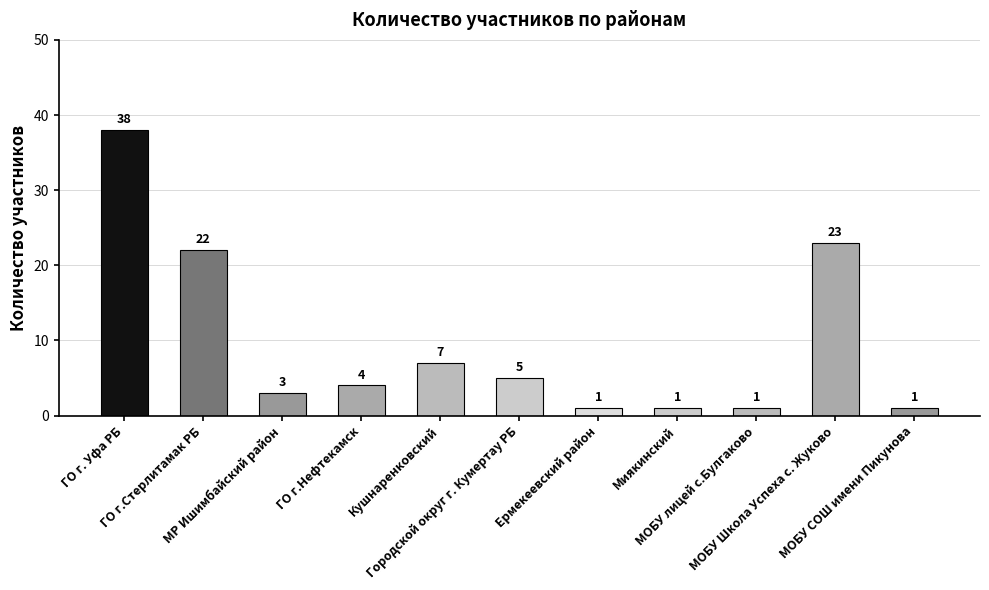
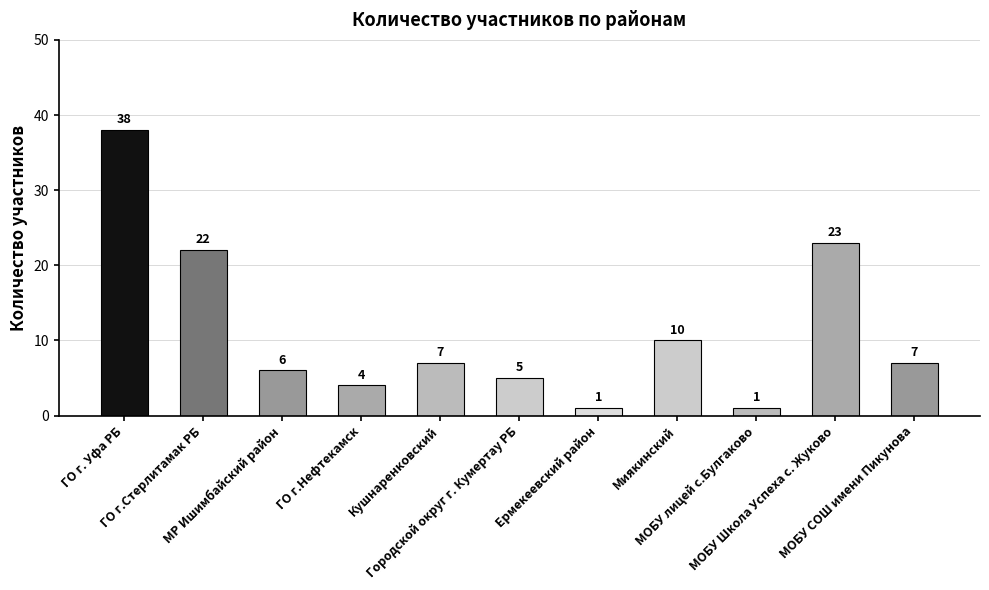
  {
    "ГО г. Уфа РБ": 38,
    "ГО г.Стерлитамак РБ": 22,
-   "МР Ишимбайский район": 3,
+   "МР Ишимбайский район": 6,
    "ГО г.Нефтекамск": 4,
    "Кушнаренковский": 7,
    "Городской округ г. Кумертау РБ": 5,
    "Ермекеевский район": 1,
-   "Миякинский": 1,
+   "Миякинский": 10,
    "МОБУ лицей с.Булгаково": 1,
    "МОБУ Школа Успеха с. Жуково": 23,
-   "МОБУ СОШ имени Пикунова": 1
+   "МОБУ СОШ имени Пикунова": 7
  }
